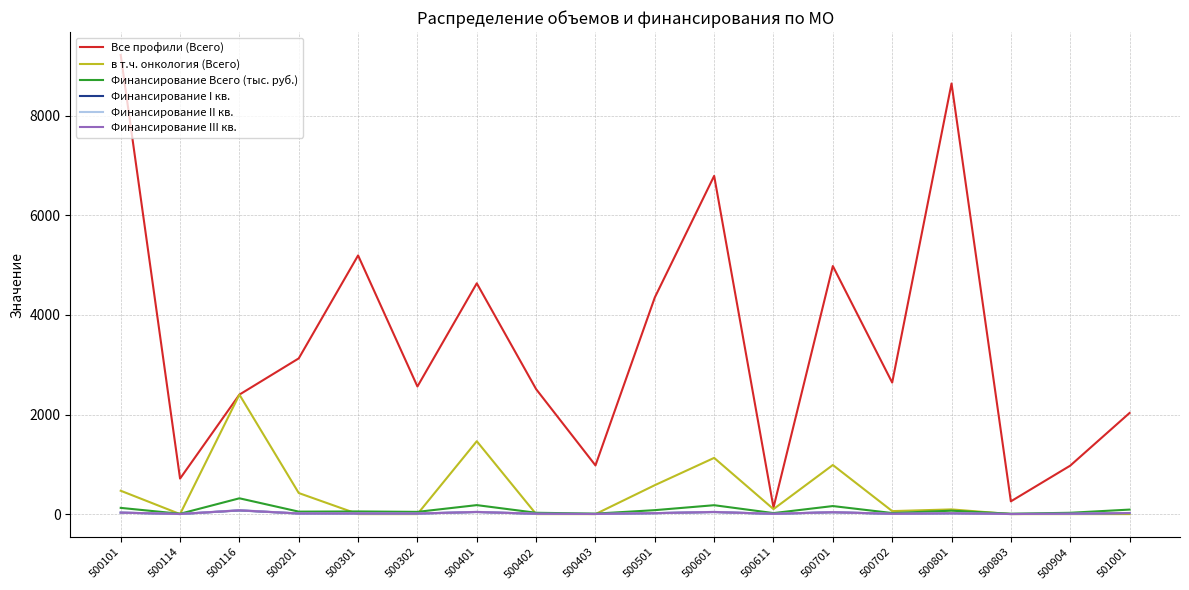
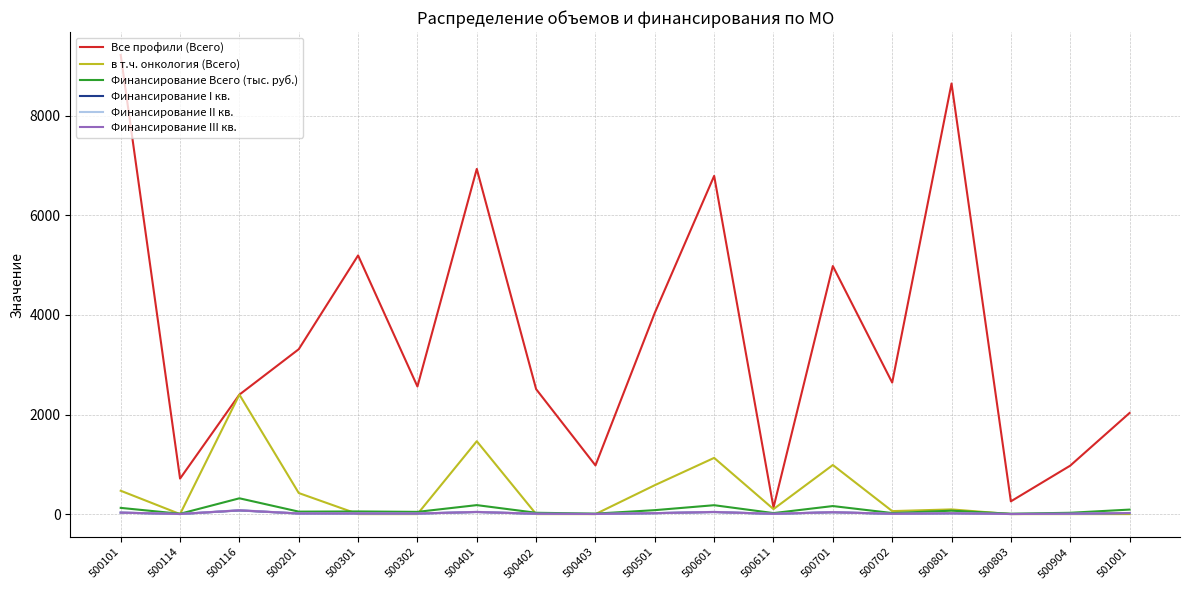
  {
    "Все профили (Всего)": {
      "500114": 700,
-     "500201": 3100,
+     "500201": 3300,
      "500301": 5200,
      "500302": 2600,
-     "500401": 4600,
+     "500401": 6900,
      "500402": 2500,
      "500403": 1000,
-     "500501": 4400,
+     "500501": 4000,
      "500601": 6800,
      "500701": 5000,
      "500702": 2600,
      "500801": 8700,
      "500803": 300,
      "500904": 1000,
      "501001": 2000
    },
    "в т.ч. онкология (Всего)": {
      "500101": 500,
      "500201": 400,
      "500401": 1500,
      "500501": 600,
      "500601": 1100,
      "500701": 1000
    },
    "Финансирование Всего (тыс. руб.)": {
      "500101": 100,
      "500116": 300,
      "500401": 200,
      "500501": 100,
      "500601": 200,
      "500701": 200,
      "501001": 100
    }
  }
